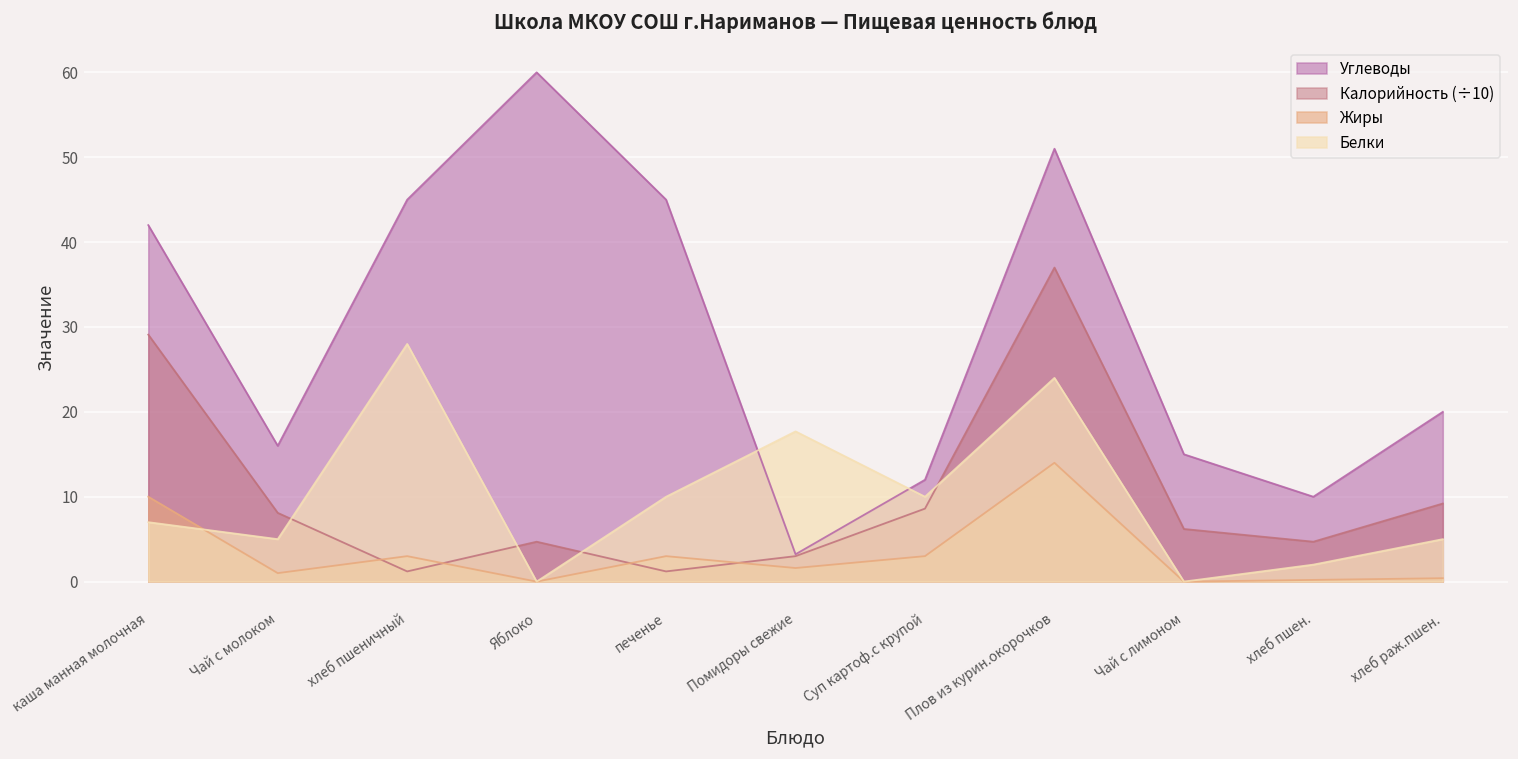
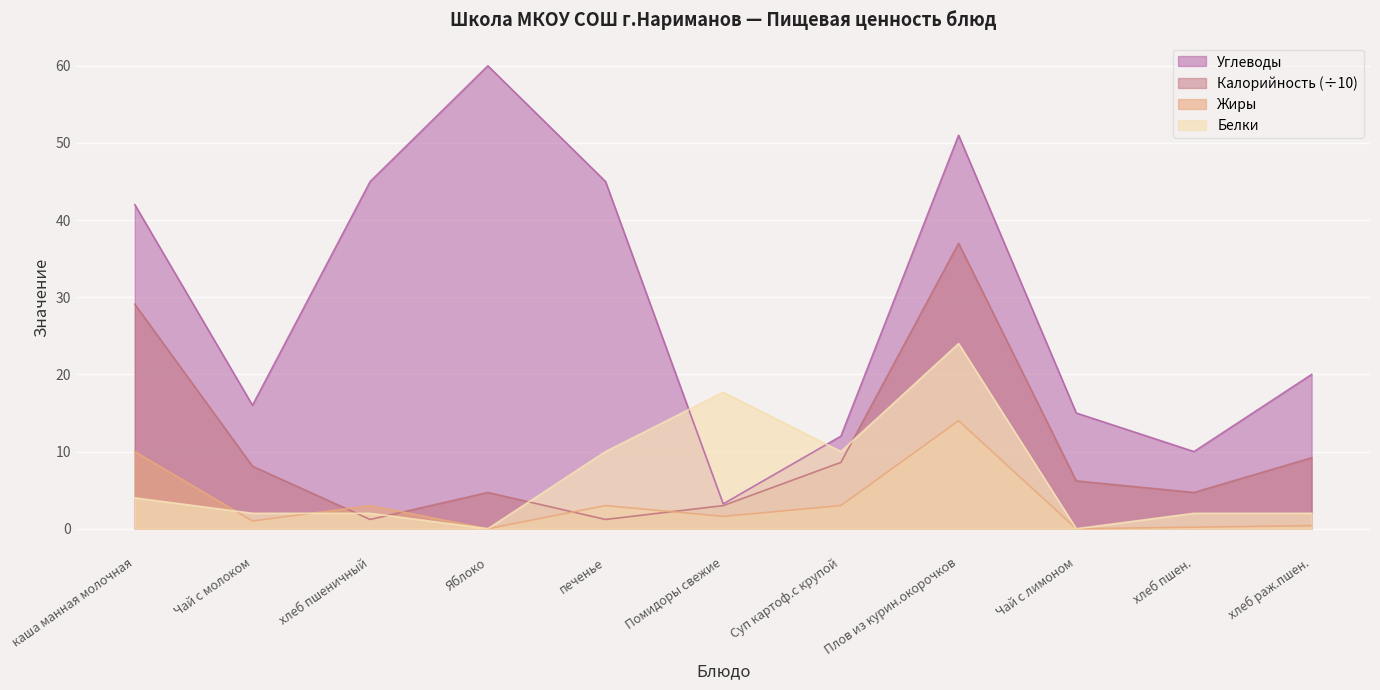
  {
    "Белки": {
-     "каша манная молочная": 7,
-     "Чай с молоком": 5,
-     "хлеб пшеничный": 28,
+     "каша манная молочная": 4,
+     "Чай с молоком": 2,
+     "хлеб пшеничный": 2,
      "печенье": 10,
      "Помидоры свежие": 18,
      "Суп картоф.с крупой": 10,
      "Плов из курин.окорочков": 24,
      "хлеб пшен.": 2,
-     "хлеб раж.пшен.": 5
+     "хлеб раж.пшен.": 2
    }
  }
